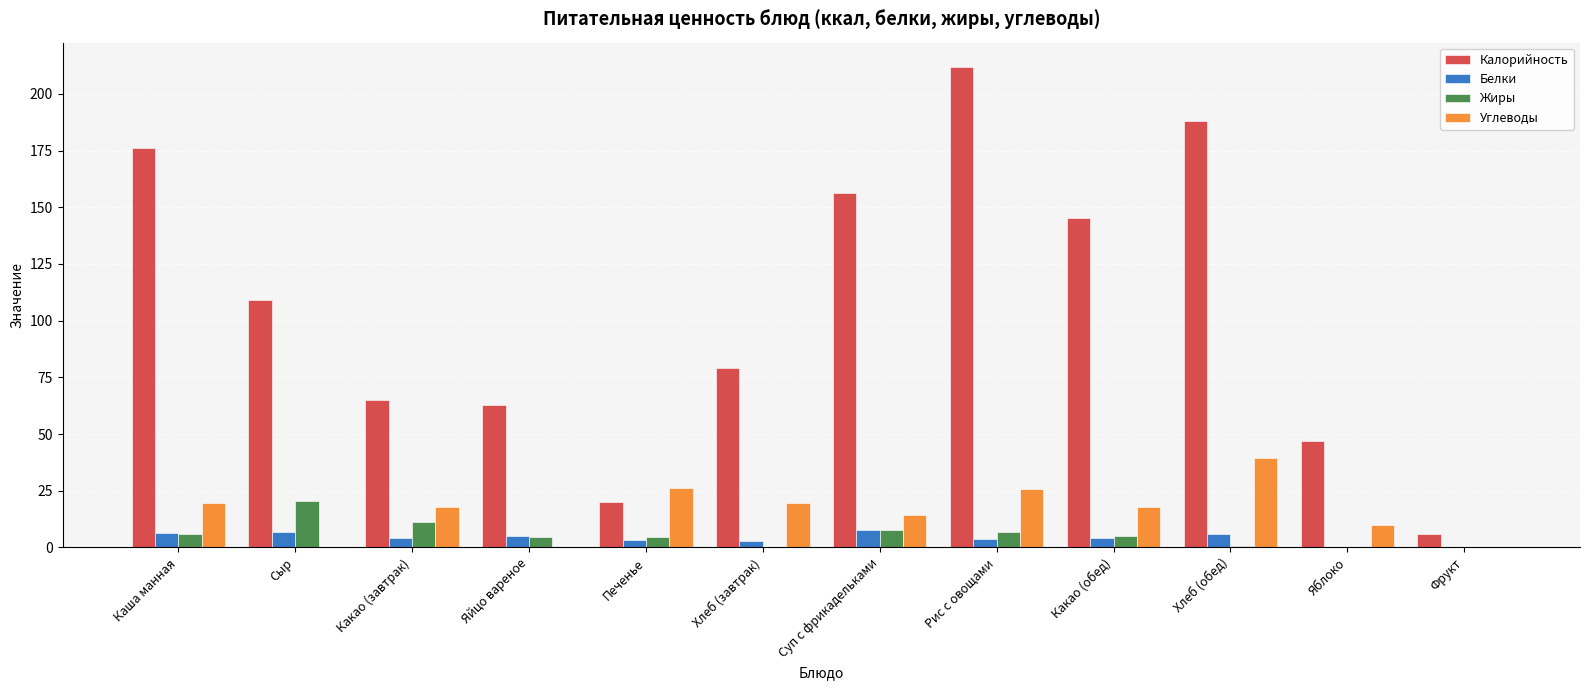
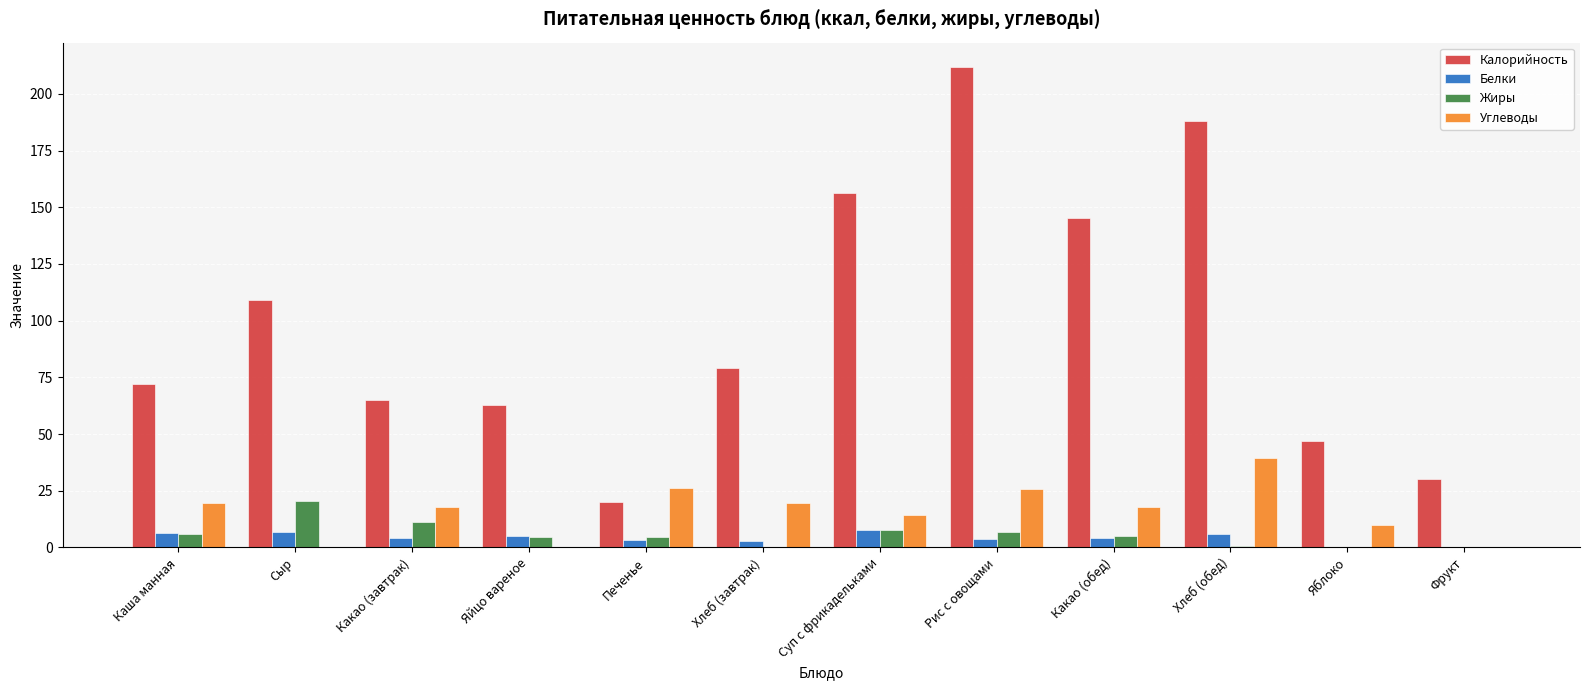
  {
    "Калорийность": {
-     "Каша манная": 176,
+     "Каша манная": 72,
      "Сыр": 109,
      "Какао (завтрак)": 65,
      "Яйцо вареное": 63,
      "Печенье": 20,
      "Хлеб (завтрак)": 79,
      "Суп с фрикадельками": 156,
      "Рис с овощами": 212,
      "Какао (обед)": 145,
      "Хлеб (обед)": 188,
      "Яблоко": 47,
-     "Фрукт": 6
+     "Фрукт": 30
    },
    "Белки": {
      "Каша манная": 6,
      "Сыр": 7,
      "Какао (завтрак)": 4,
      "Яйцо вареное": 5,
      "Печенье": 3,
      "Хлеб (завтрак)": 3,
      "Суп с фрикадельками": 8,
      "Рис с овощами": 4,
      "Какао (обед)": 4,
      "Хлеб (обед)": 6,
      "Яблоко": 0,
      "Фрукт": 0
    },
    "Жиры": {
      "Каша манная": 6,
      "Сыр": 20,
      "Какао (завтрак)": 11,
      "Яйцо вареное": 5,
      "Печенье": 4,
      "Суп с фрикадельками": 7,
      "Рис с овощами": 7,
      "Какао (обед)": 5,
      "Яблоко": 0,
      "Фрукт": 0
    },
    "Углеводы": {
      "Каша манная": 20,
      "Сыр": 0,
      "Какао (завтрак)": 18,
      "Печенье": 26,
      "Хлеб (завтрак)": 20,
      "Суп с фрикадельками": 14,
      "Рис с овощами": 26,
      "Какао (обед)": 18,
      "Хлеб (обед)": 39,
      "Яблоко": 10,
      "Фрукт": 0
    }
  }
